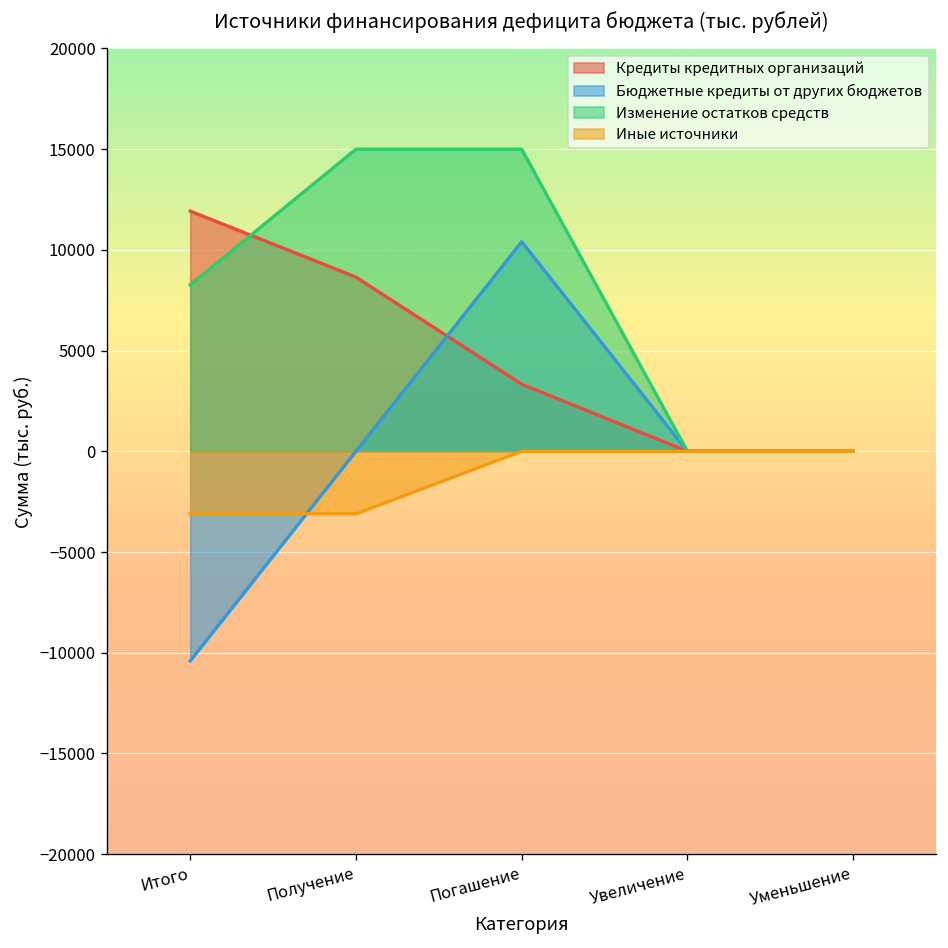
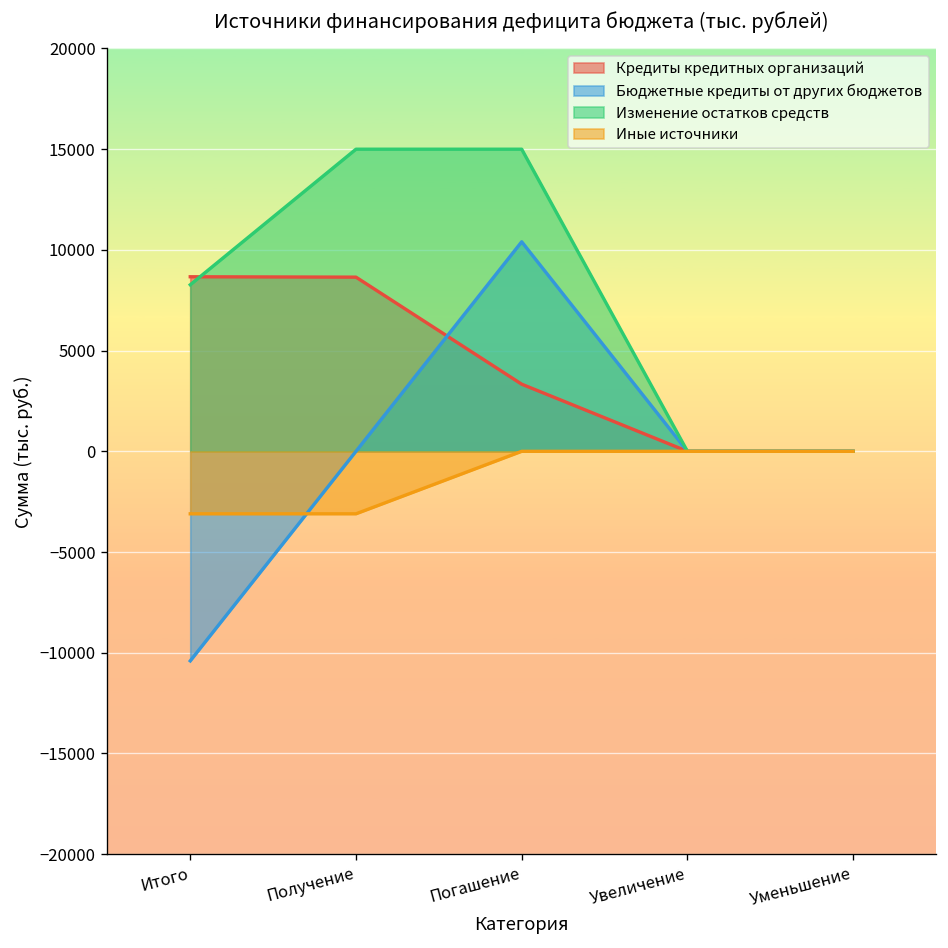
  {
    "Кредиты кредитных организаций": {
-     "Итого": 11900,
+     "Итого": 8700,
      "Получение": 8600,
      "Погашение": 3300
    },
    "Изменение остатков средств": {
      "Итого": 8300,
      "Получение": 15000,
      "Погашение": 15000
    }
  }
